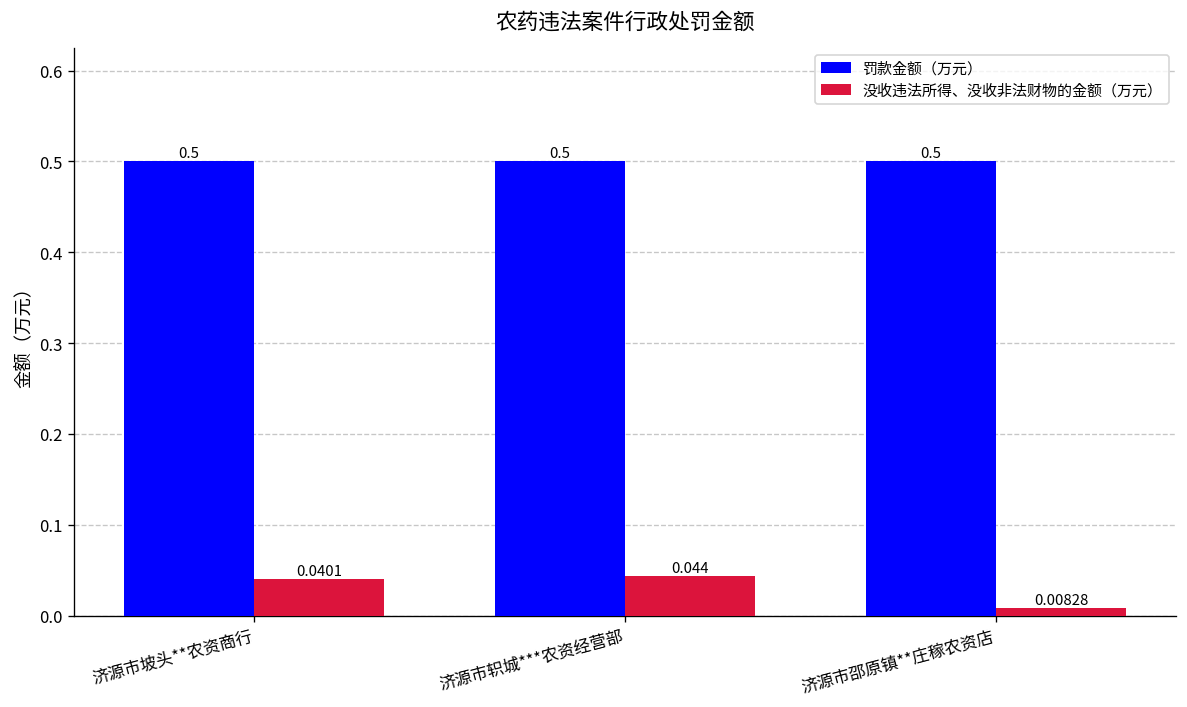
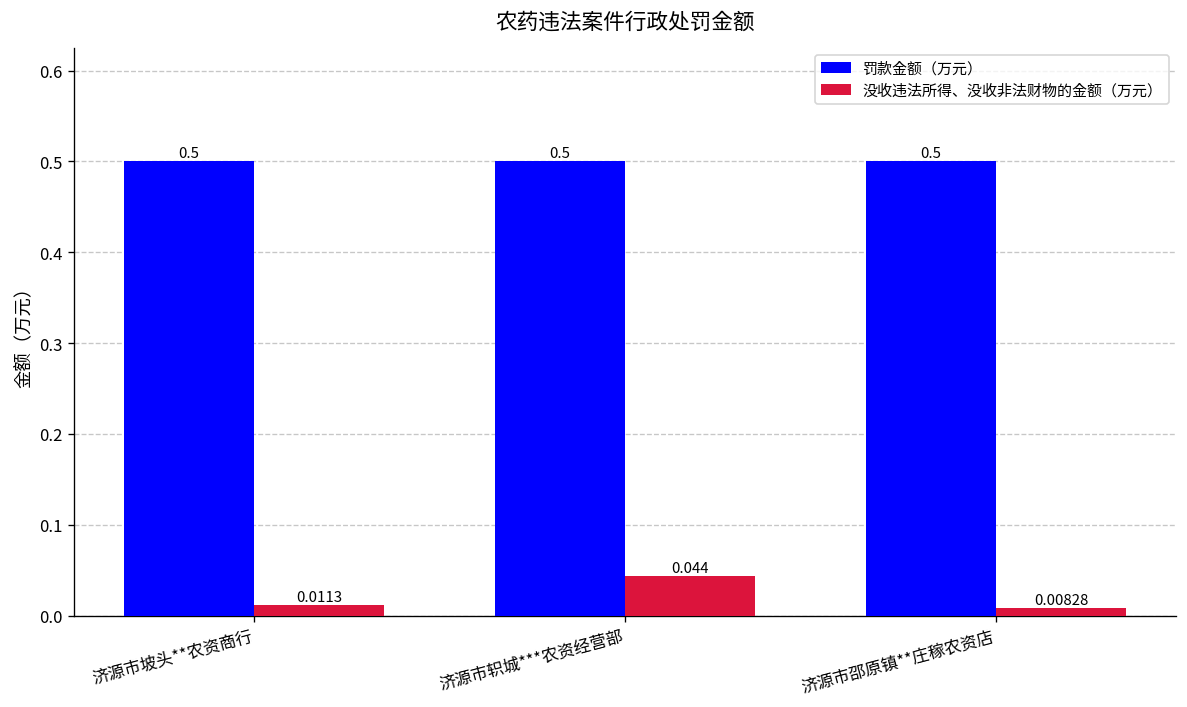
  {
    "罚款金额（万元）": {
      "济源市坡头**农资商行": 0.5,
      "济源市轵城***农资经营部": 0.5,
      "济源市邵原镇**庄稼农资店": 0.5
    },
    "没收违法所得、没收非法财物的金额（万元）": {
-     "济源市坡头**农资商行": 0.0401,
+     "济源市坡头**农资商行": 0.0113,
      "济源市轵城***农资经营部": 0.044,
      "济源市邵原镇**庄稼农资店": 0.00828
    }
  }
